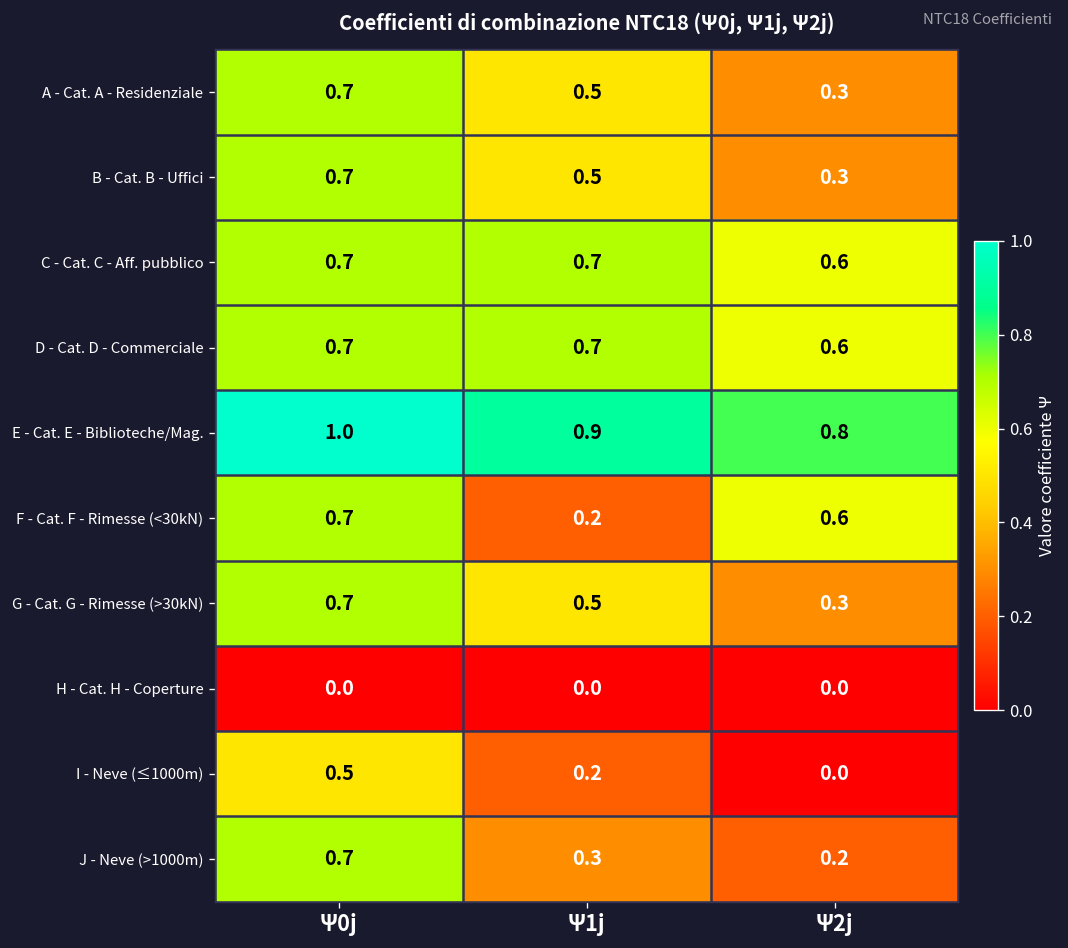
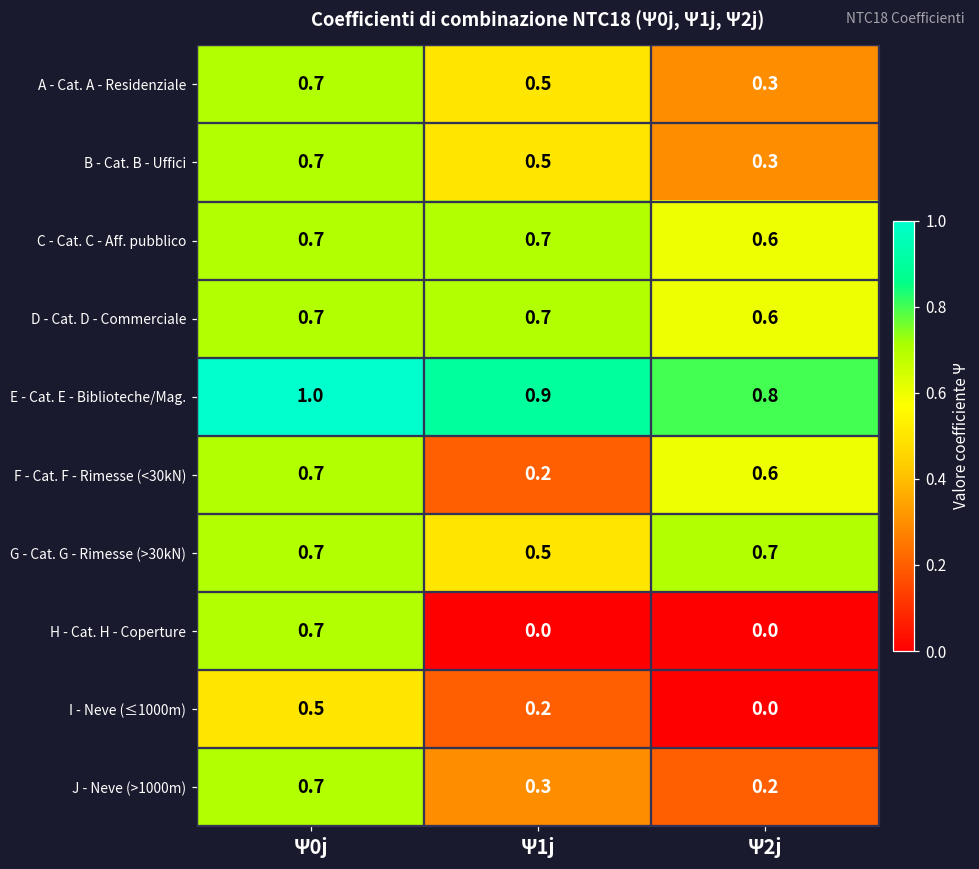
  {
    "A - Cat. A - Residenziale": {
      "Ψ0j": 0.7,
      "Ψ1j": 0.5,
      "Ψ2j": 0.3
    },
    "B - Cat. B - Uffici": {
      "Ψ0j": 0.7,
      "Ψ1j": 0.5,
      "Ψ2j": 0.3
    },
    "C - Cat. C - Aff. pubblico": {
      "Ψ0j": 0.7,
      "Ψ1j": 0.7,
      "Ψ2j": 0.6
    },
    "D - Cat. D - Commerciale": {
      "Ψ0j": 0.7,
      "Ψ1j": 0.7,
      "Ψ2j": 0.6
    },
    "E - Cat. E - Biblioteche/Mag.": {
      "Ψ0j": 1.0,
      "Ψ1j": 0.9,
      "Ψ2j": 0.8
    },
    "F - Cat. F - Rimesse (<30kN)": {
      "Ψ0j": 0.7,
      "Ψ1j": 0.2,
      "Ψ2j": 0.6
    },
    "G - Cat. G - Rimesse (>30kN)": {
      "Ψ0j": 0.7,
      "Ψ1j": 0.5,
-     "Ψ2j": 0.3
+     "Ψ2j": 0.7
    },
    "H - Cat. H - Coperture": {
-     "Ψ0j": 0.0,
+     "Ψ0j": 0.7,
      "Ψ1j": 0.0,
      "Ψ2j": 0.0
    },
    "I - Neve (≤1000m)": {
      "Ψ0j": 0.5,
      "Ψ1j": 0.2,
      "Ψ2j": 0.0
    },
    "J - Neve (>1000m)": {
      "Ψ0j": 0.7,
      "Ψ1j": 0.3,
      "Ψ2j": 0.2
    }
  }
